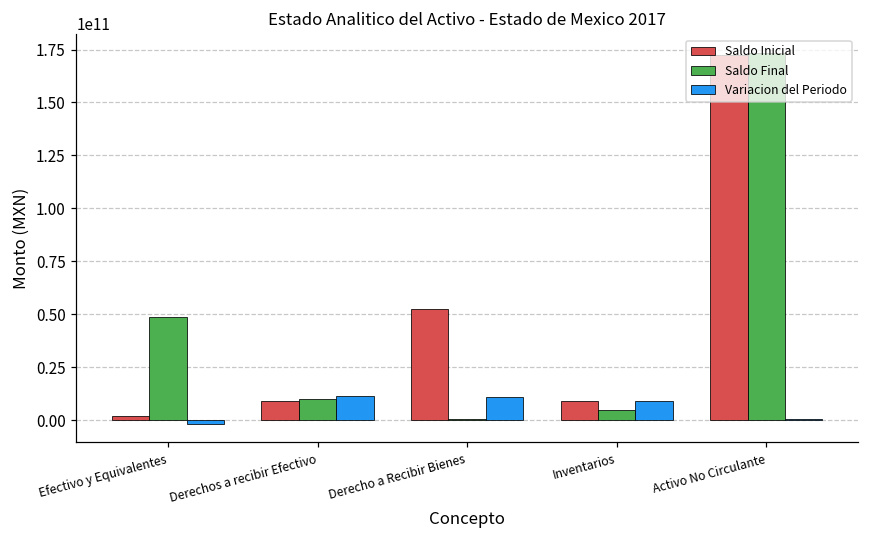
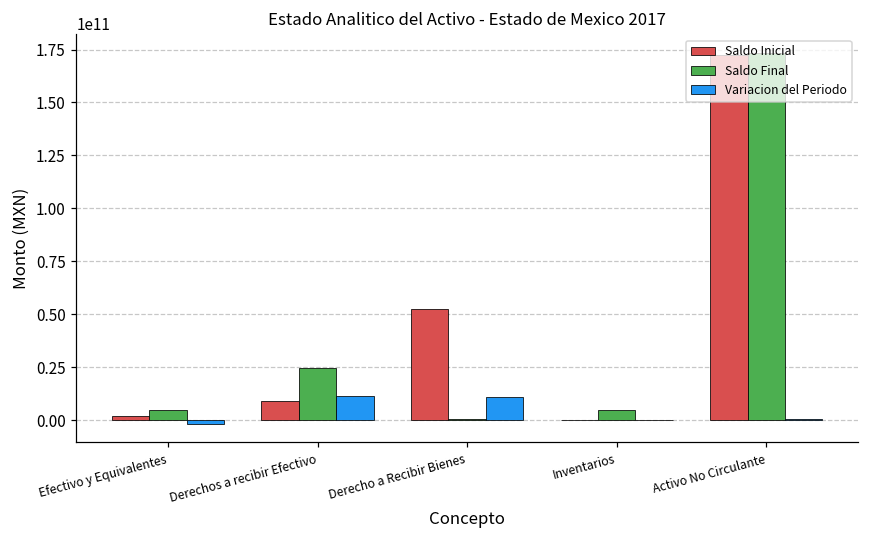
  {
    "Saldo Inicial": {
      "Efectivo y Equivalentes": 2000000000,
      "Derechos a recibir Efectivo": 9000000000,
      "Derecho a Recibir Bienes": 52000000000,
-     "Inventarios": 9000000000
+     "Inventarios": 0
    },
    "Saldo Final": {
-     "Efectivo y Equivalentes": 49000000000,
-     "Derechos a recibir Efectivo": 10000000000,
+     "Efectivo y Equivalentes": 5000000000,
+     "Derechos a recibir Efectivo": 25000000000,
      "Inventarios": 5000000000
    },
    "Variacion del Periodo": {
      "Efectivo y Equivalentes": -2000000000,
      "Derechos a recibir Efectivo": 12000000000,
      "Derecho a Recibir Bienes": 11000000000,
-     "Inventarios": 9000000000
+     "Inventarios": 0
    }
  }
